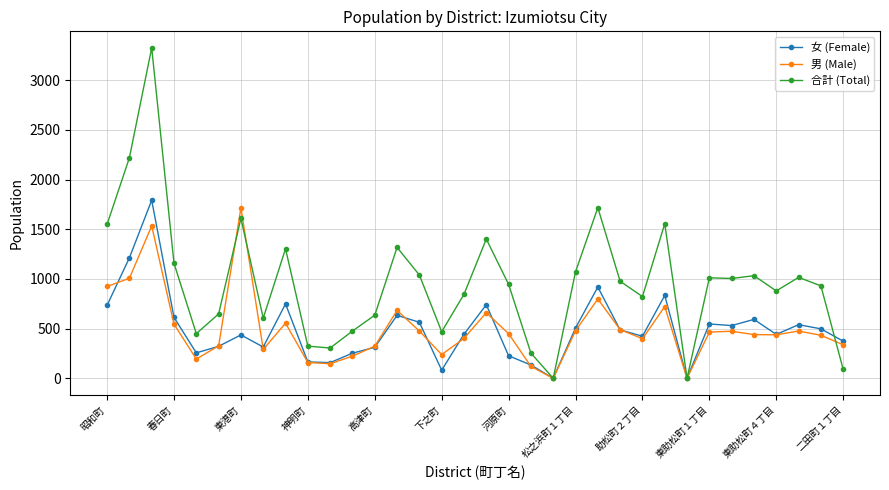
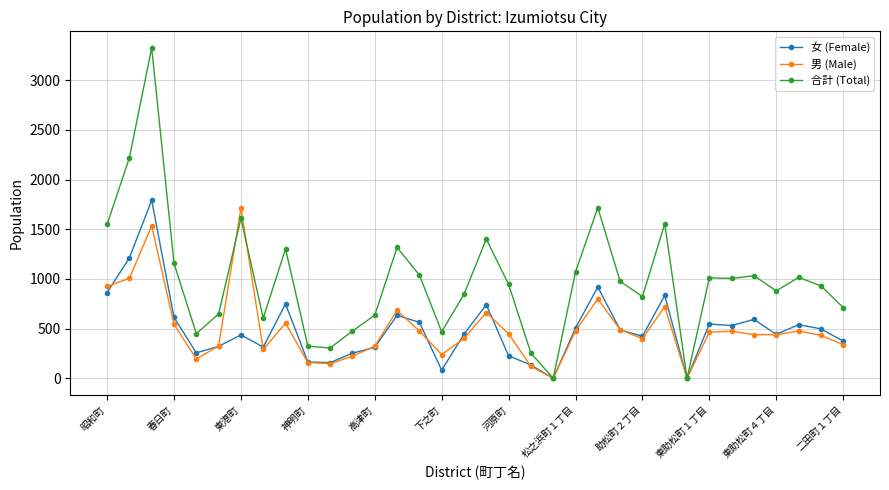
  {
    "女 (Female)": {
-     "昭和町": 700,
+     "昭和町": 900,
      "春日町": 600,
      "東港町": 400,
      "下之町": 100,
      "河原町": 200,
      "松之浜町１丁目": 500,
      "東助松町１丁目": 500,
      "二田町１丁目": 400
    },
    "男 (Male)": {
      "昭和町": 900,
      "春日町": 500,
      "東港町": 1700,
      "下之町": 200,
      "河原町": 400,
      "松之浜町１丁目": 500,
      "東助松町１丁目": 500,
      "二田町１丁目": 300
    },
    "合計 (Total)": {
      "昭和町": 1600,
      "春日町": 1200,
      "東港町": 1600,
      "神明町": 300,
      "高津町": 600,
      "下之町": 500,
      "河原町": 900,
      "松之浜町１丁目": 1100,
      "助松町２丁目": 800,
      "東助松町１丁目": 1000,
      "東助松町４丁目": 900,
-     "二田町１丁目": 100
+     "二田町１丁目": 700
    }
  }
